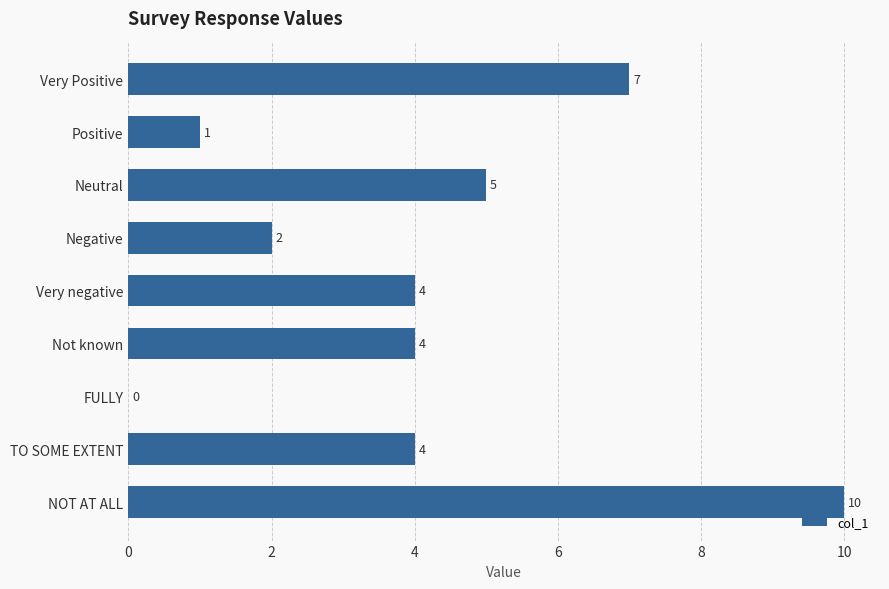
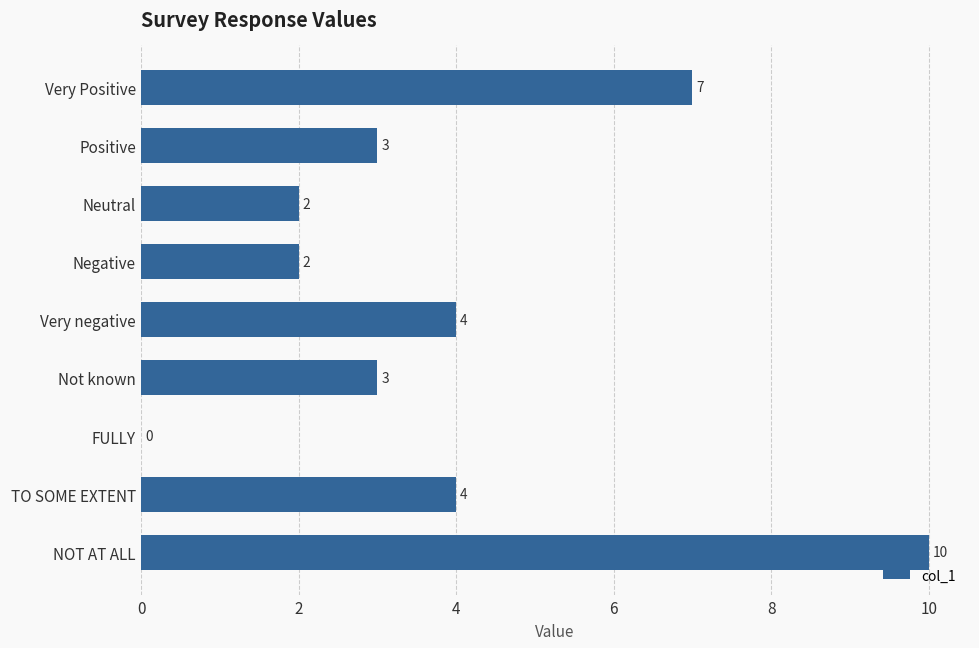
  {
    "Very Positive": 7,
-   "Positive": 1,
-   "Neutral": 5,
+   "Positive": 3,
+   "Neutral": 2,
    "Negative": 2,
    "Very negative": 4,
-   "Not known": 4,
+   "Not known": 3,
    "FULLY": 0,
    "TO SOME EXTENT": 4,
    "NOT AT ALL": 10
  }
